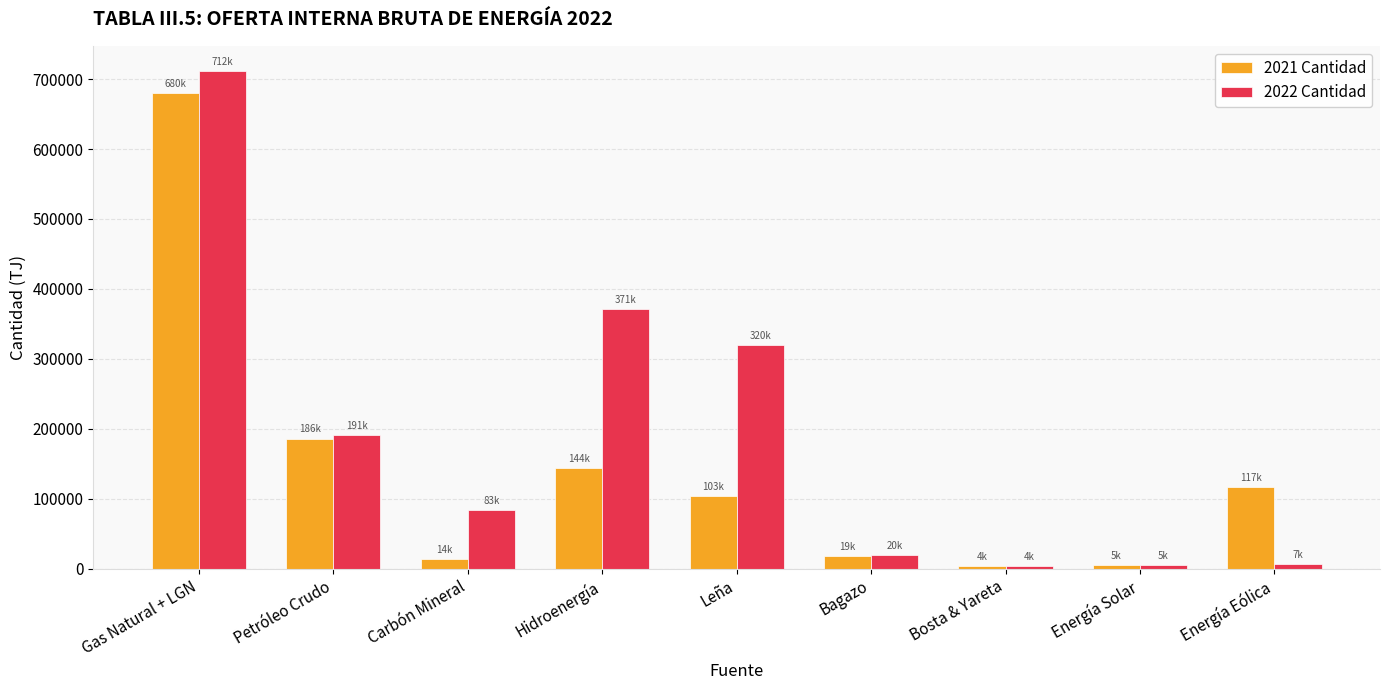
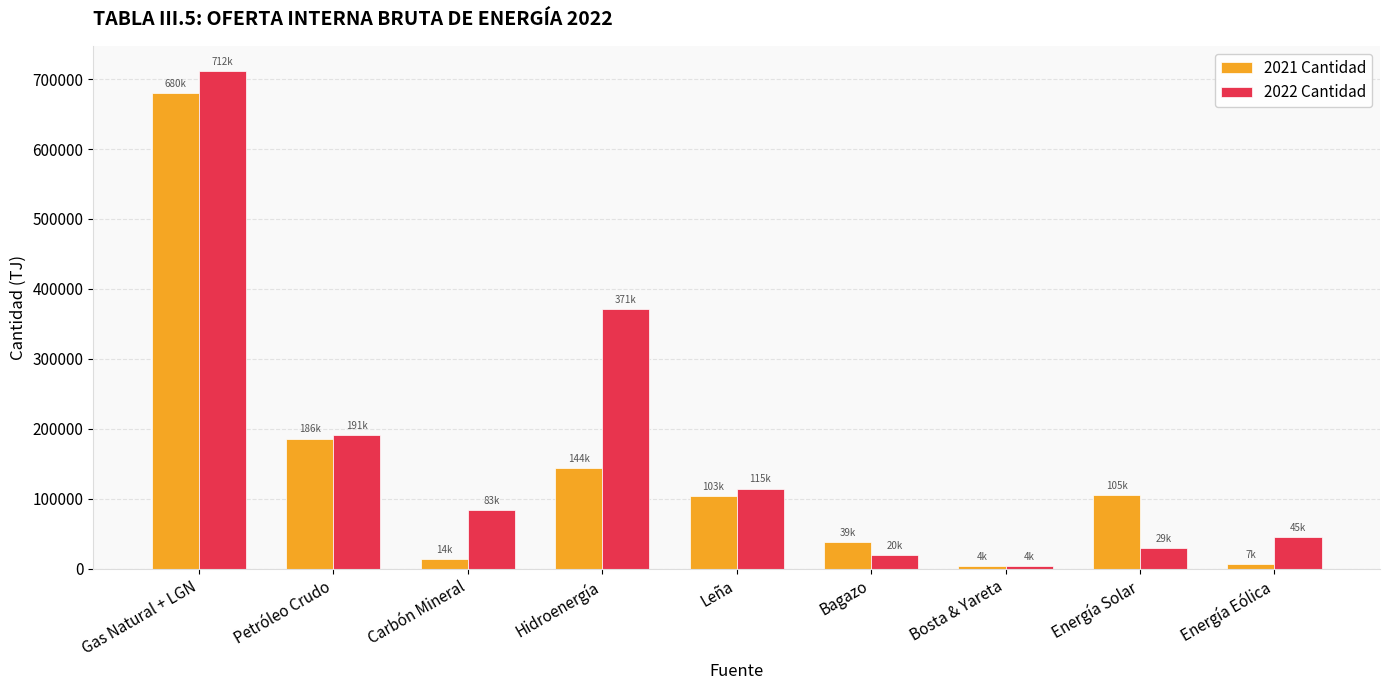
  {
    "2021 Cantidad": {
      "Gas Natural + LGN": "680k",
      "Petróleo Crudo": "186k",
      "Carbón Mineral": "14k",
      "Hidroenergía": "144k",
      "Leña": "103k",
-     "Bagazo": "19k",
+     "Bagazo": "39k",
      "Bosta & Yareta": "4k",
-     "Energía Solar": "5k",
-     "Energía Eólica": "117k"
+     "Energía Solar": "105k",
+     "Energía Eólica": "7k"
    },
    "2022 Cantidad": {
      "Gas Natural + LGN": "712k",
      "Petróleo Crudo": "191k",
      "Carbón Mineral": "83k",
      "Hidroenergía": "371k",
-     "Leña": "320k",
+     "Leña": "115k",
      "Bagazo": "20k",
      "Bosta & Yareta": "4k",
-     "Energía Solar": "5k",
-     "Energía Eólica": "7k"
+     "Energía Solar": "29k",
+     "Energía Eólica": "45k"
    }
  }
